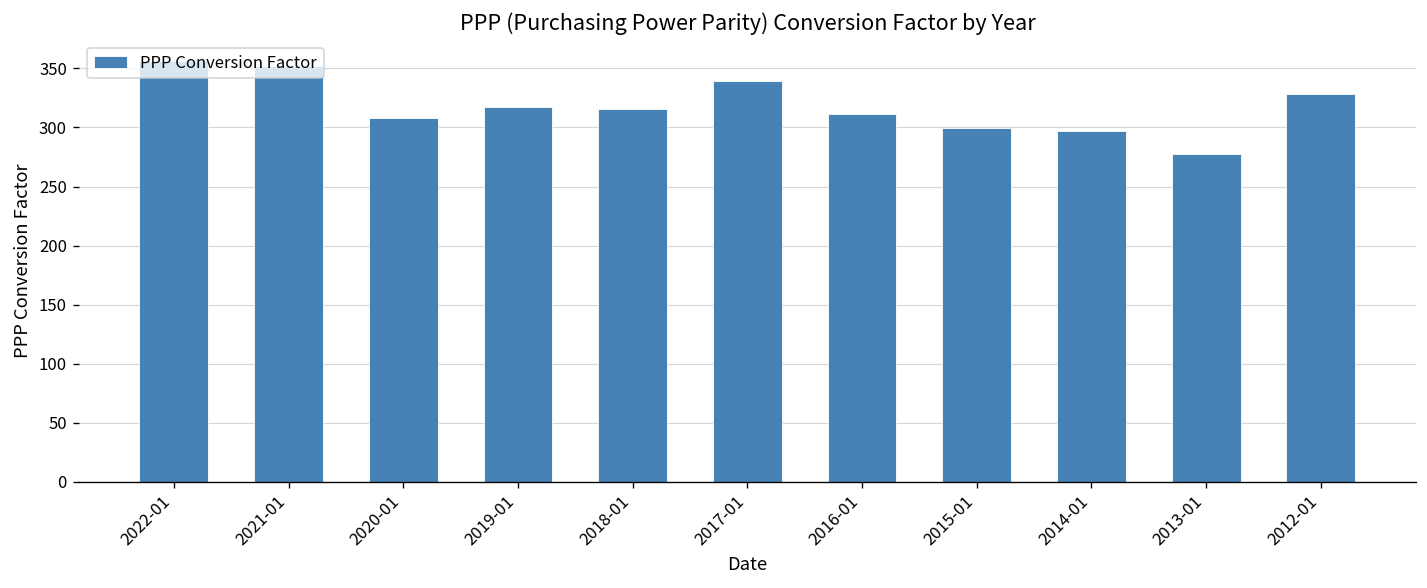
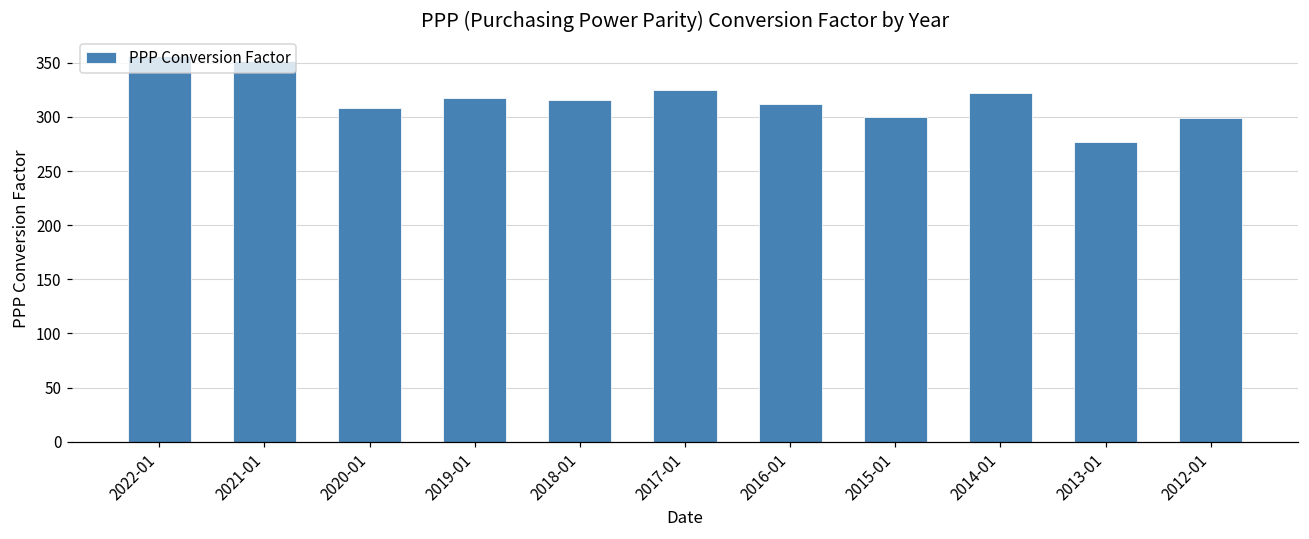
  {
    "2020-01": 310,
    "2019-01": 320,
    "2018-01": 320,
-   "2017-01": 340,
+   "2017-01": 330,
    "2016-01": 310,
    "2015-01": 300,
-   "2014-01": 300,
+   "2014-01": 320,
    "2013-01": 280,
-   "2012-01": 330
+   "2012-01": 300
  }
